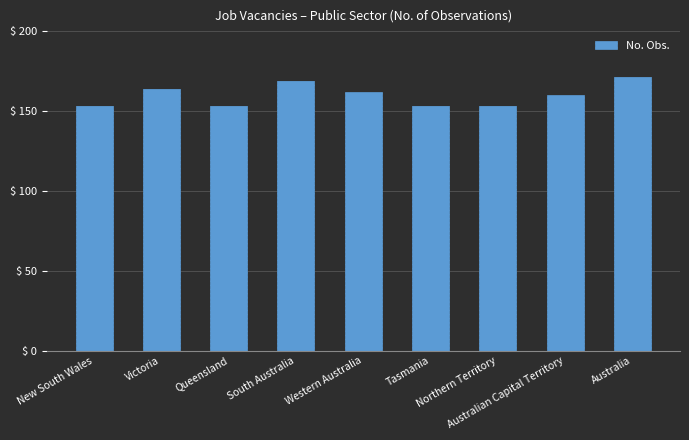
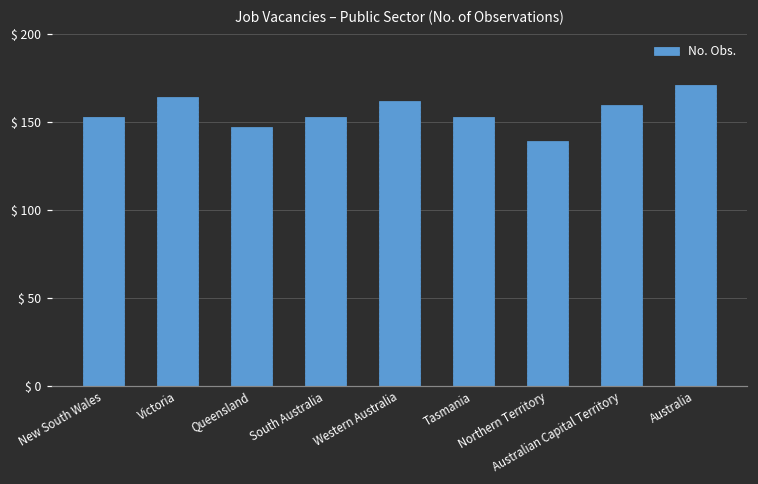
  {
    "New South Wales": "$ 153",
    "Victoria": "$ 164",
-   "Queensland": "$ 153",
-   "South Australia": "$ 169",
+   "Queensland": "$ 147",
+   "South Australia": "$ 153",
    "Western Australia": "$ 162",
    "Tasmania": "$ 153",
-   "Northern Territory": "$ 153",
+   "Northern Territory": "$ 139",
    "Australian Capital Territory": "$ 160",
    "Australia": "$ 171"
  }
